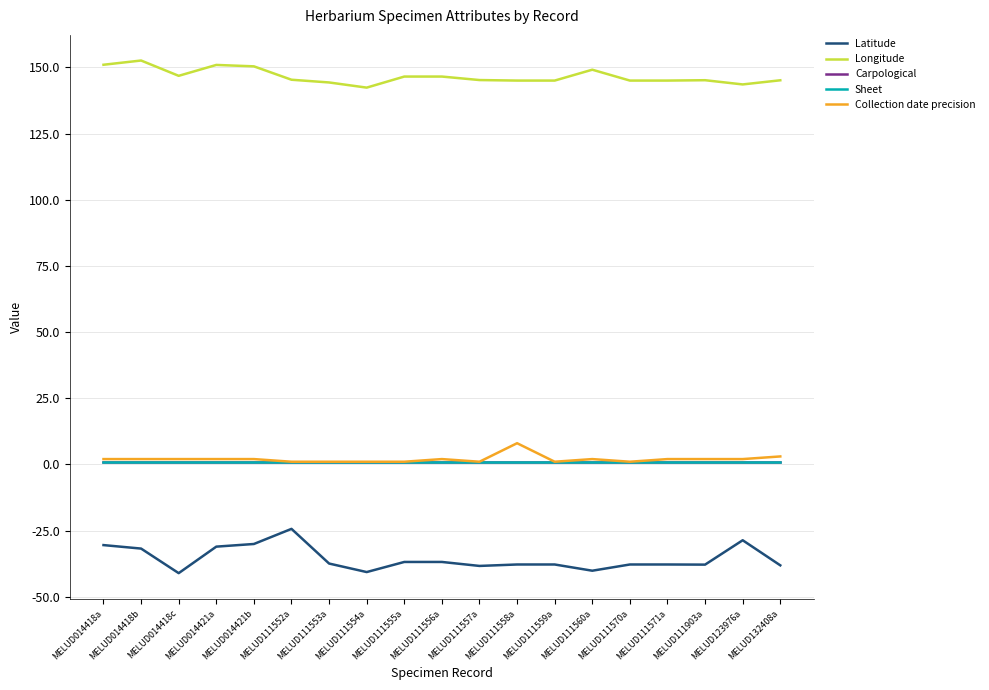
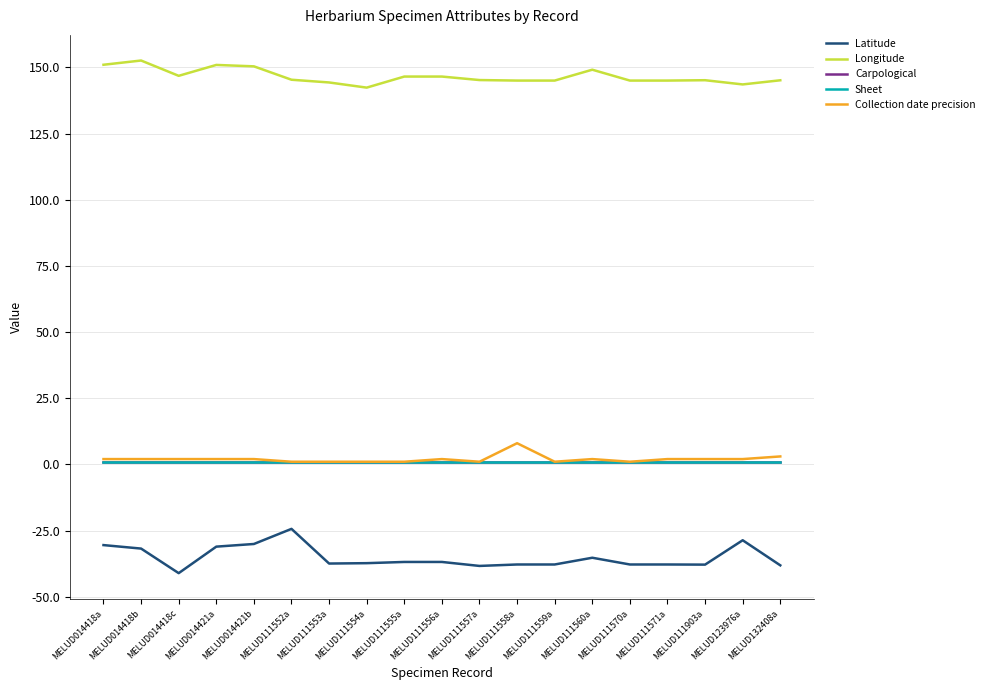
  {
    "Latitude": {
      "MELUD014418a": -31,
      "MELUD014418b": -32,
      "MELUD014418c": -41,
      "MELUD014421a": -31,
      "MELUD014421b": -30,
      "MELUD111552a": -24,
      "MELUD111553a": -37,
-     "MELUD111554a": -41,
+     "MELUD111554a": -37,
      "MELUD111555a": -37,
      "MELUD111556a": -37,
      "MELUD111557a": -38,
      "MELUD111558a": -38,
      "MELUD111559a": -38,
-     "MELUD111560a": -40,
+     "MELUD111560a": -35,
      "MELUD111570a": -38,
      "MELUD111571a": -38,
      "MELUD111903a": -38,
      "MELUD123976a": -29,
      "MELUD132408a": -38
    },
    "Longitude": {
      "MELUD014418a": 151,
      "MELUD014418b": 153,
      "MELUD014418c": 147,
      "MELUD014421a": 151,
      "MELUD014421b": 150,
      "MELUD111552a": 145,
      "MELUD111553a": 144,
      "MELUD111554a": 142,
      "MELUD111555a": 147,
      "MELUD111556a": 147,
      "MELUD111557a": 145,
      "MELUD111558a": 145,
      "MELUD111559a": 145,
      "MELUD111560a": 149,
      "MELUD111570a": 145,
      "MELUD111571a": 145,
      "MELUD111903a": 145,
      "MELUD123976a": 144,
      "MELUD132408a": 145
    },
    "Sheet": {
      "MELUD014418a": 1,
      "MELUD014418b": 1,
      "MELUD014418c": 1,
      "MELUD014421a": 1,
      "MELUD014421b": 1,
      "MELUD111556a": 1,
      "MELUD111558a": 1,
      "MELUD111560a": 1,
      "MELUD111571a": 1,
      "MELUD111903a": 1,
      "MELUD123976a": 1,
      "MELUD132408a": 1
    },
    "Collection date precision": {
      "MELUD014418a": 2,
      "MELUD014418b": 2,
      "MELUD014418c": 2,
      "MELUD014421a": 2,
      "MELUD014421b": 2,
      "MELUD111556a": 2,
      "MELUD111558a": 8,
      "MELUD111560a": 2,
      "MELUD111571a": 2,
      "MELUD111903a": 2,
      "MELUD123976a": 2,
      "MELUD132408a": 3
    }
  }
